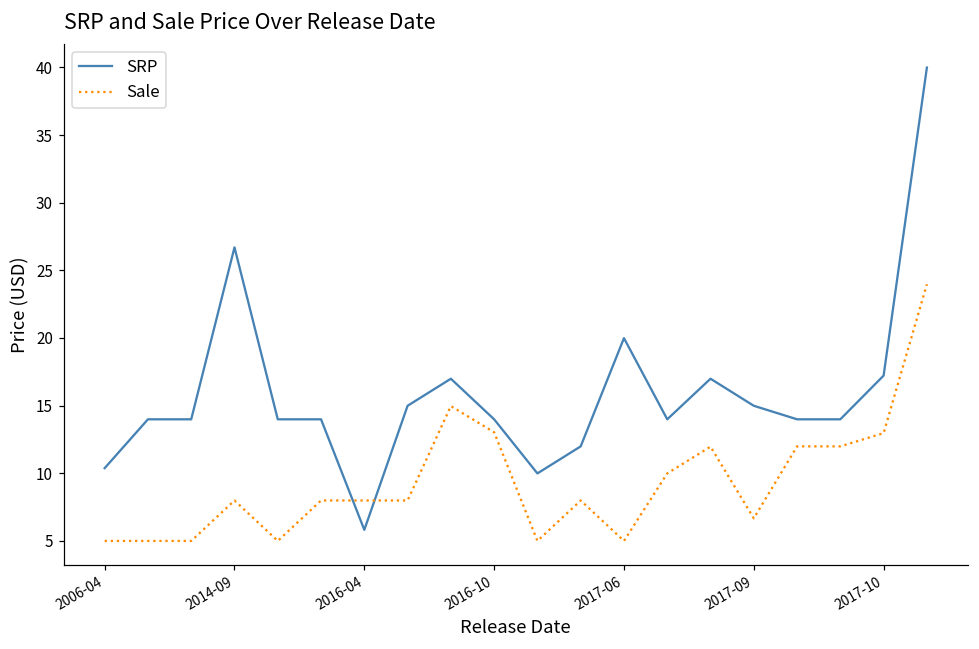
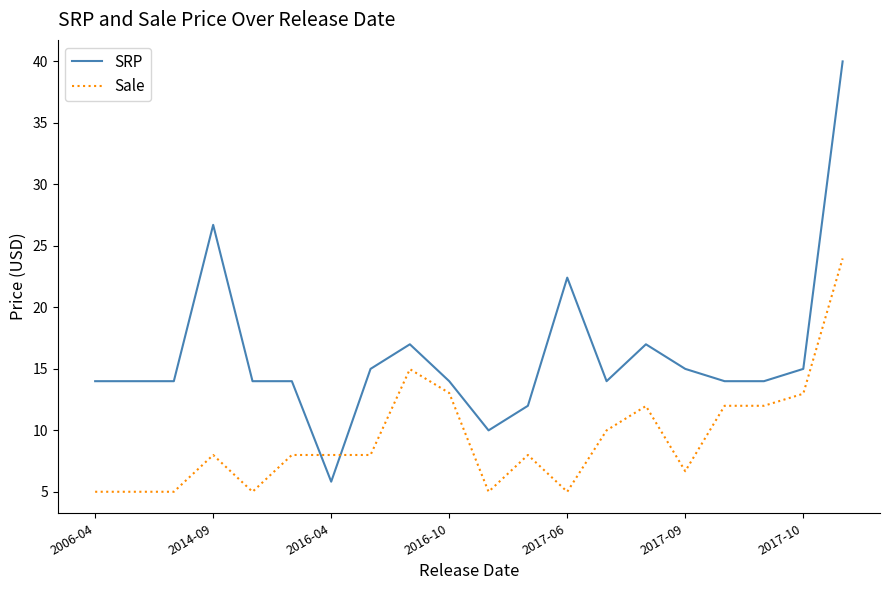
  {
    "SRP": {
-     "2006-04": 10.4,
+     "2006-04": 14.0,
      "2014-09": 26.7,
      "2016-04": 5.8,
      "2016-10": 14.0,
-     "2017-06": 20.0,
+     "2017-06": 22.4,
      "2017-09": 15.0,
-     "2017-10": 17.2
+     "2017-10": 15.0
    },
    "Sale": {
      "2006-04": 5.0,
      "2014-09": 8.0,
      "2016-04": 8.0,
      "2016-10": 13.0,
      "2017-06": 5.0,
      "2017-09": 6.7,
      "2017-10": 13.0
    }
  }
